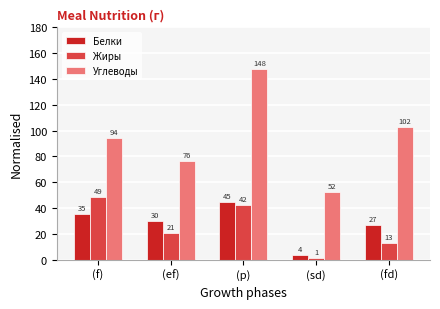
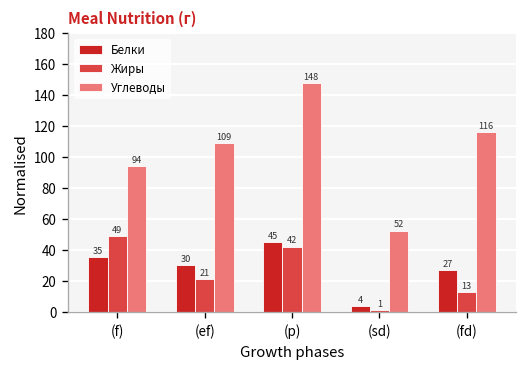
  {
    "Углеводы": {
      "(f)": 94,
-     "(ef)": 76,
+     "(ef)": 109,
      "(p)": 148,
      "(sd)": 52,
-     "(fd)": 102
+     "(fd)": 116
    }
  }
